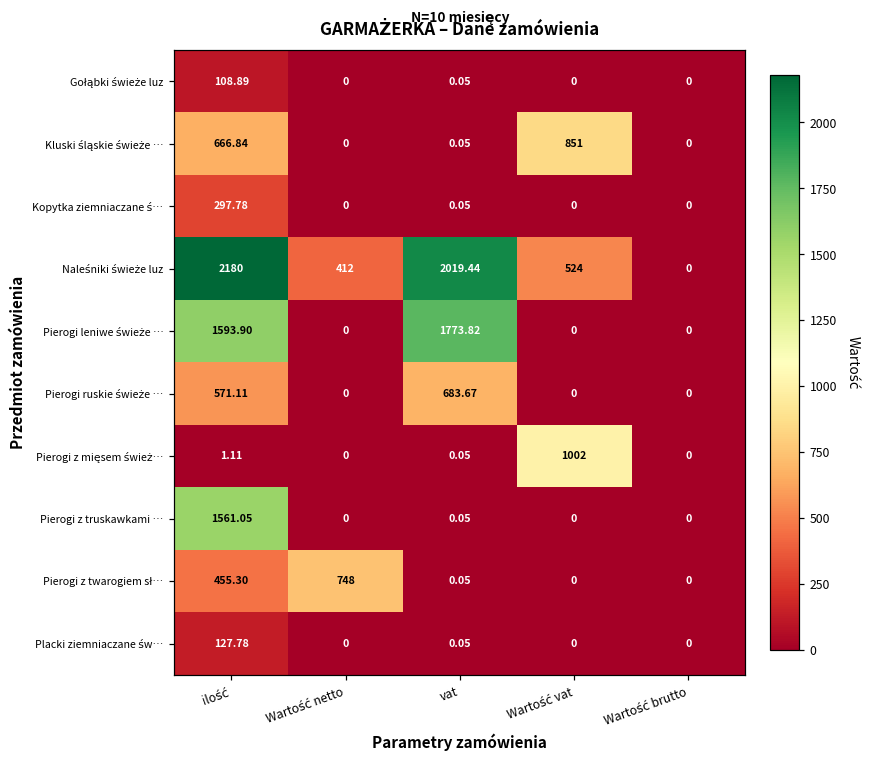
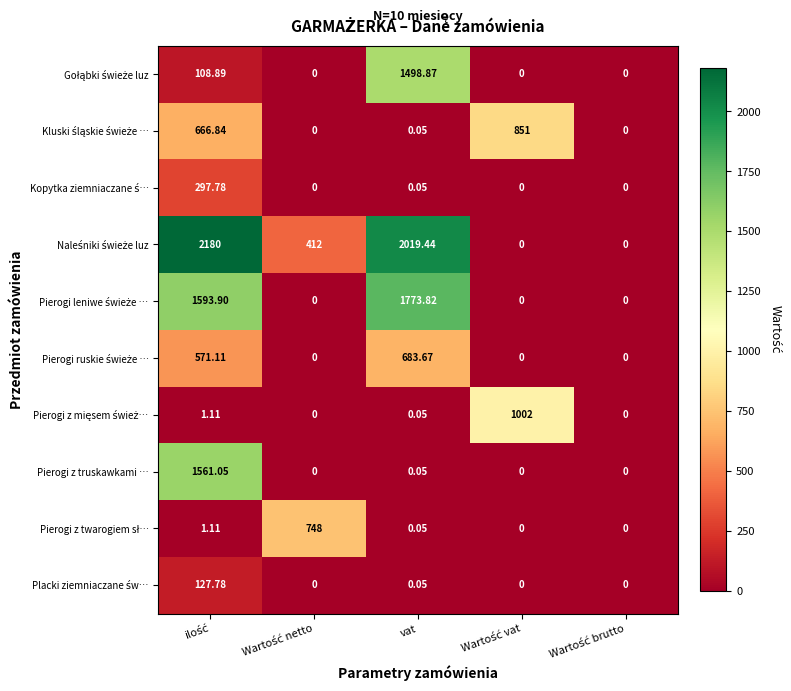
  {
    "Gołąbki świeże luz": {
      "ilość": 108.89,
      "Wartość netto": 0,
-     "vat": 0.05,
+     "vat": 1498.87,
      "Wartość vat": 0,
      "Wartość brutto": 0
    },
    "Kluski śląskie świeże …": {
      "ilość": 666.84,
      "Wartość netto": 0,
      "vat": 0.05,
      "Wartość vat": 851,
      "Wartość brutto": 0
    },
    "Kopytka ziemniaczane ś…": {
      "ilość": 297.78,
      "Wartość netto": 0,
      "vat": 0.05,
      "Wartość vat": 0,
      "Wartość brutto": 0
    },
    "Naleśniki świeże luz": {
      "ilość": 2180,
      "Wartość netto": 412,
      "vat": 2019.44,
-     "Wartość vat": 524,
+     "Wartość vat": 0,
      "Wartość brutto": 0
    },
    "Pierogi leniwe świeże …": {
      "ilość": 1593.90,
      "Wartość netto": 0,
      "vat": 1773.82,
      "Wartość vat": 0,
      "Wartość brutto": 0
    },
    "Pierogi ruskie świeże …": {
      "ilość": 571.11,
      "Wartość netto": 0,
      "vat": 683.67,
      "Wartość vat": 0,
      "Wartość brutto": 0
    },
    "Pierogi z mięsem śwież…": {
      "ilość": 1.11,
      "Wartość netto": 0,
      "vat": 0.05,
      "Wartość vat": 1002,
      "Wartość brutto": 0
    },
    "Pierogi z truskawkami …": {
      "ilość": 1561.05,
      "Wartość netto": 0,
      "vat": 0.05,
      "Wartość vat": 0,
      "Wartość brutto": 0
    },
    "Pierogi z twarogiem sł…": {
-     "ilość": 455.30,
+     "ilość": 1.11,
      "Wartość netto": 748,
      "vat": 0.05,
      "Wartość vat": 0,
      "Wartość brutto": 0
    },
    "Placki ziemniaczane św…": {
      "ilość": 127.78,
      "Wartość netto": 0,
      "vat": 0.05,
      "Wartość vat": 0,
      "Wartość brutto": 0
    }
  }
